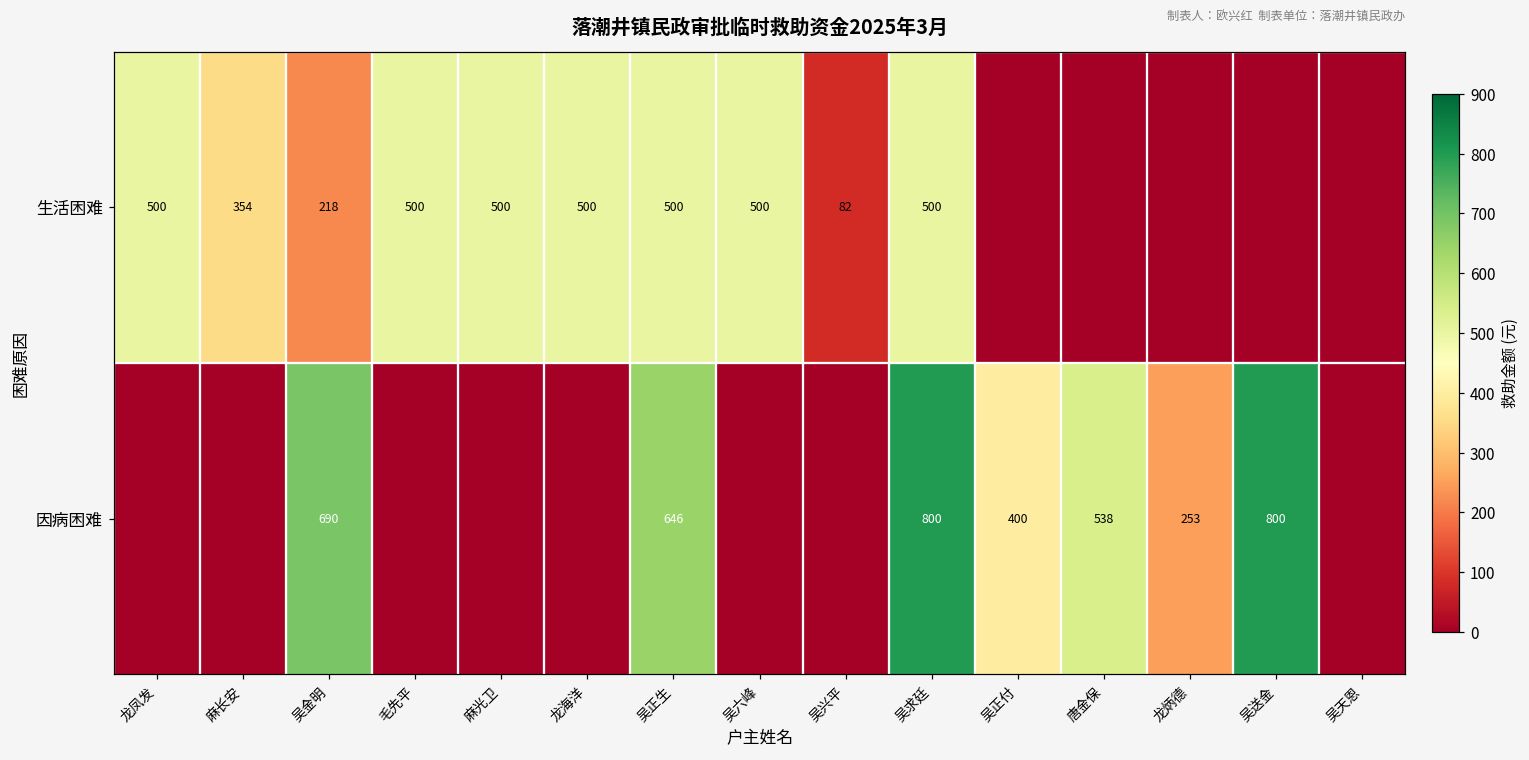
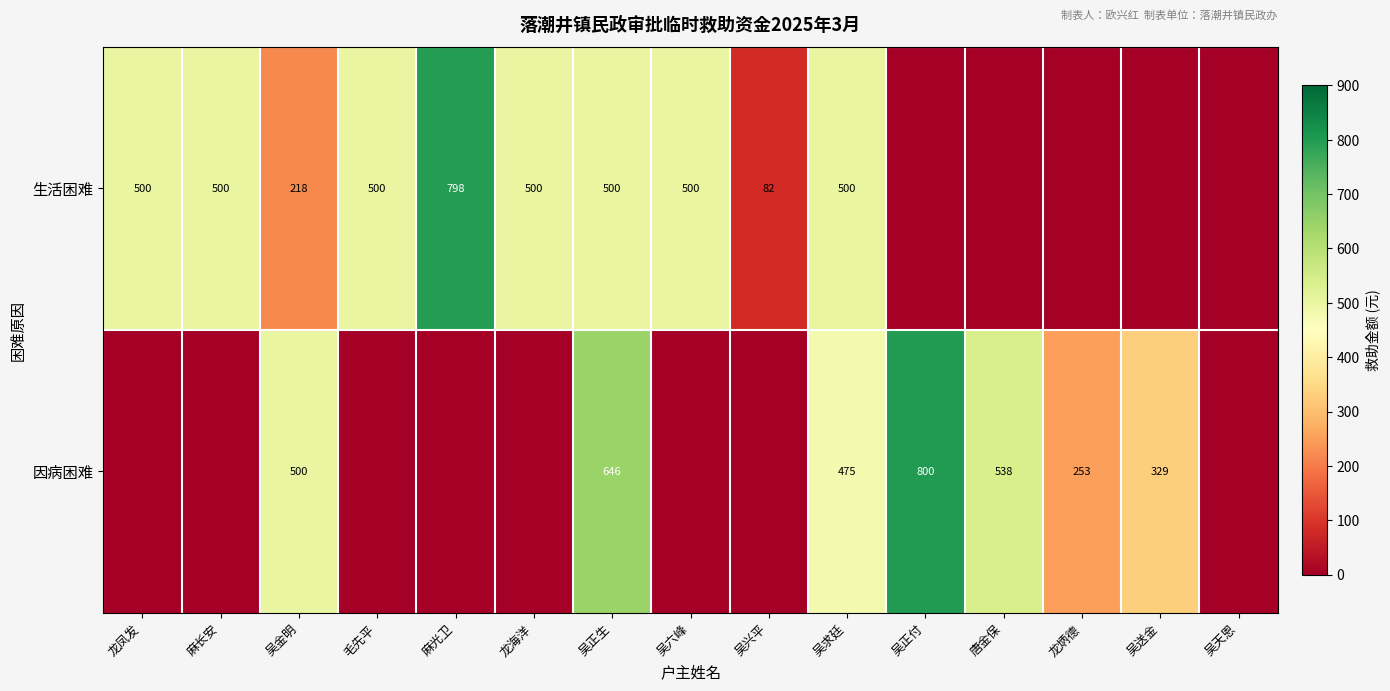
  {
    "生活困难": {
      "龙凤发": 500,
-     "麻长安": 354,
+     "麻长安": 500,
      "吴金明": 218,
      "毛先平": 500,
-     "麻光卫": 500,
+     "麻光卫": 798,
      "龙海洋": 500,
      "吴正生": 500,
      "吴六峰": 500,
      "吴兴平": 82,
      "吴求廷": 500
    },
    "因病困难": {
-     "吴金明": 690,
+     "吴金明": 500,
      "吴正生": 646,
-     "吴求廷": 800,
-     "吴正付": 400,
+     "吴求廷": 475,
+     "吴正付": 800,
      "唐金保": 538,
      "龙炳德": 253,
-     "吴送金": 800
+     "吴送金": 329
    }
  }
